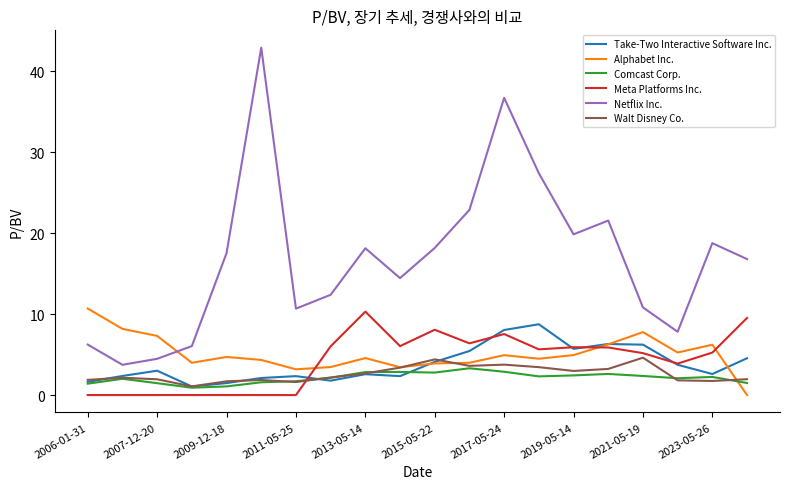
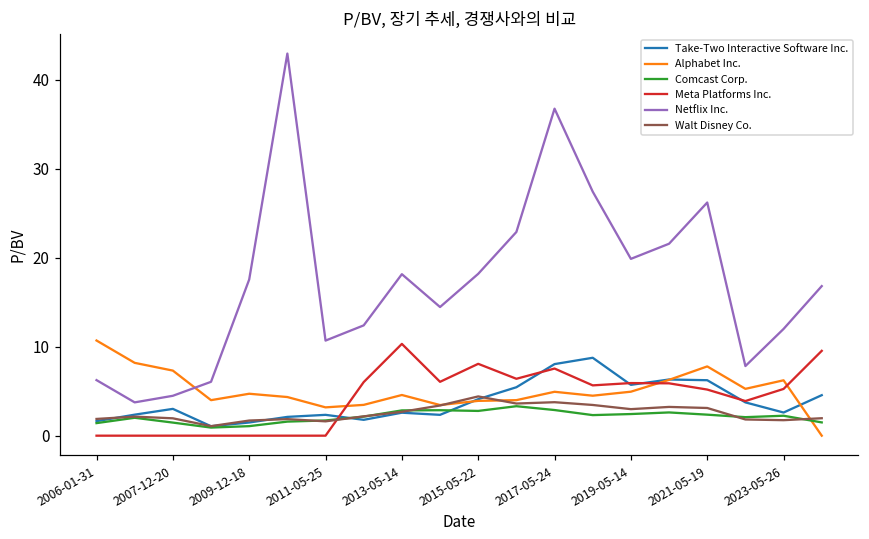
  {
    "Take-Two Interactive Software Inc.": {
      "2007-12-20": 3,
      "2011-05-25": 2,
      "2017-05-24": 8,
      "2021-05-19": 6,
      "2023-05-26": 3
    },
    "Alphabet Inc.": {
      "2006-01-31": 11,
      "2007-12-20": 7,
      "2009-12-18": 5,
      "2011-05-25": 3,
      "2013-05-14": 5,
      "2017-05-24": 5,
      "2019-05-14": 5,
      "2021-05-19": 8,
      "2023-05-26": 6
    },
    "Comcast Corp.": {
      "2007-12-20": 1,
      "2009-12-18": 1,
      "2015-05-22": 3,
      "2017-05-24": 3,
      "2019-05-14": 2,
      "2021-05-19": 2,
      "2023-05-26": 2
    },
    "Meta Platforms Inc.": {
      "2006-01-31": 0,
      "2007-12-20": 0,
      "2009-12-18": 0,
      "2011-05-25": 0,
      "2013-05-14": 10,
      "2015-05-22": 8,
      "2017-05-24": 8,
      "2021-05-19": 5,
      "2023-05-26": 5
    },
    "Netflix Inc.": {
      "2006-01-31": 6,
      "2007-12-20": 4,
      "2009-12-18": 18,
      "2011-05-25": 11,
      "2013-05-14": 18,
      "2015-05-22": 18,
      "2017-05-24": 37,
      "2019-05-14": 20,
-     "2021-05-19": 11,
-     "2023-05-26": 19
+     "2021-05-19": 26,
+     "2023-05-26": 12
    },
    "Walt Disney Co.": {
      "2007-12-20": 2,
      "2017-05-24": 4,
      "2019-05-14": 3,
-     "2021-05-19": 5,
+     "2021-05-19": 3,
      "2023-05-26": 2
    }
  }
